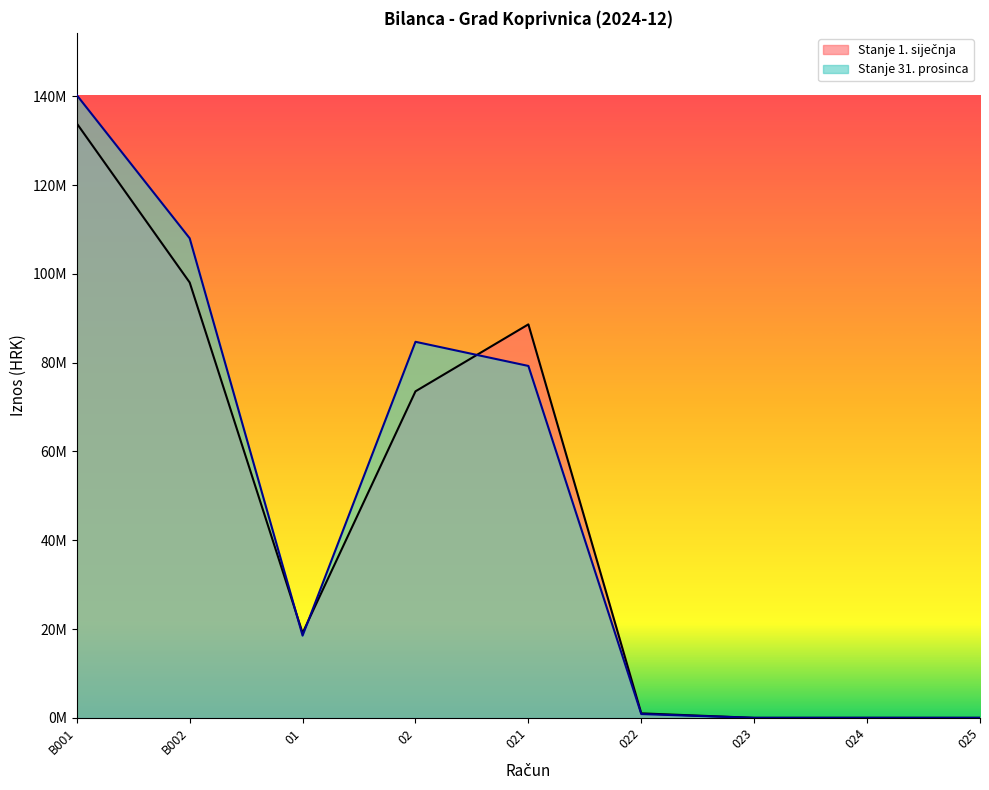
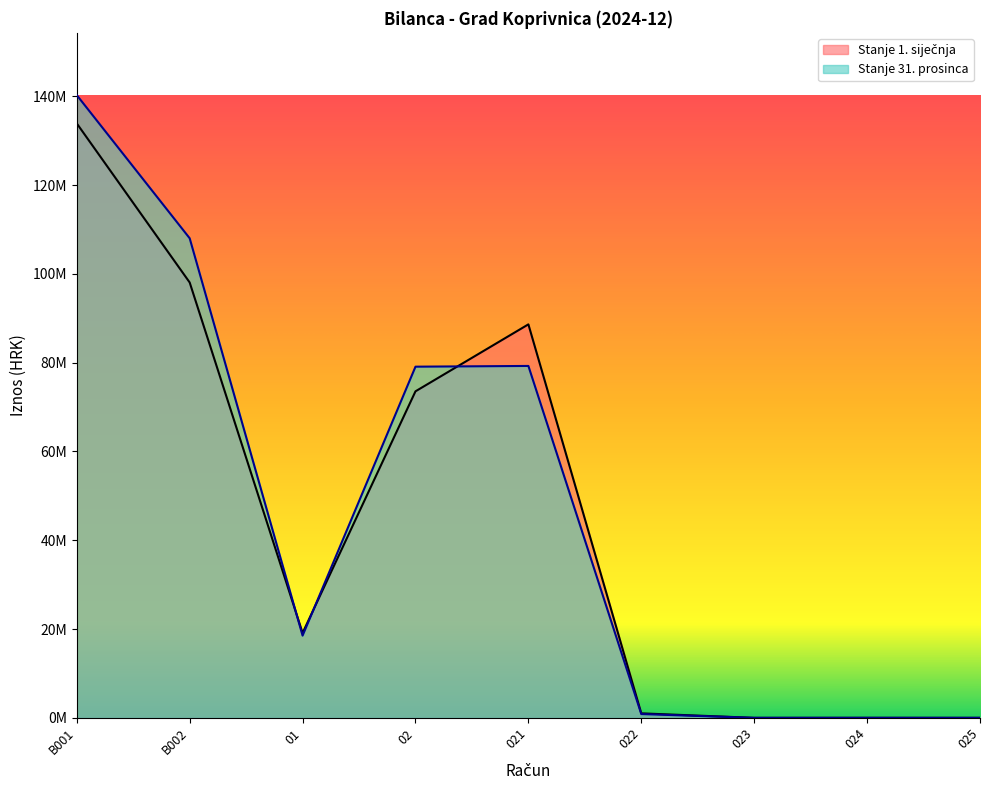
  {
    "Stanje 1. siječnja": {
      "B001": 134000000,
      "B002": 98000000,
      "01": 19000000,
      "02": 74000000,
      "021": 89000000
    },
    "Stanje 31. prosinca": {
      "B001": 140000000,
      "B002": 108000000,
      "01": 19000000,
-     "02": 85000000,
+     "02": 79000000,
      "021": 79000000
    }
  }
